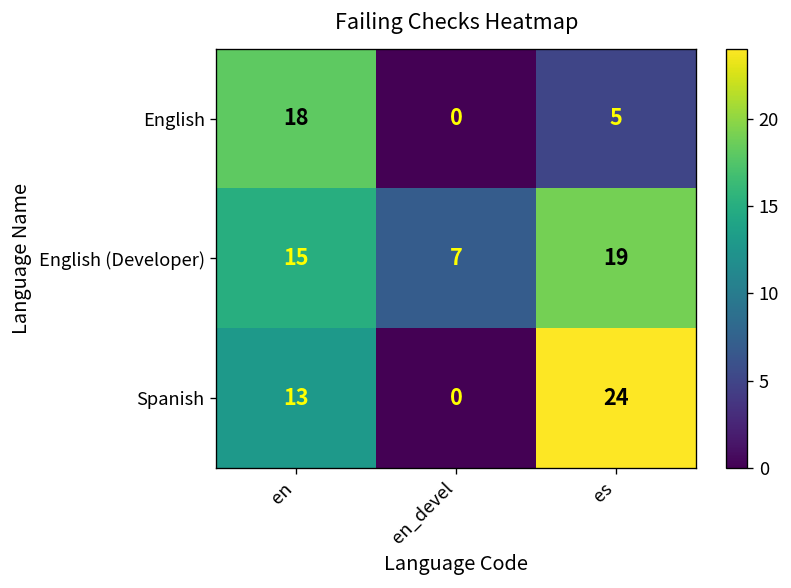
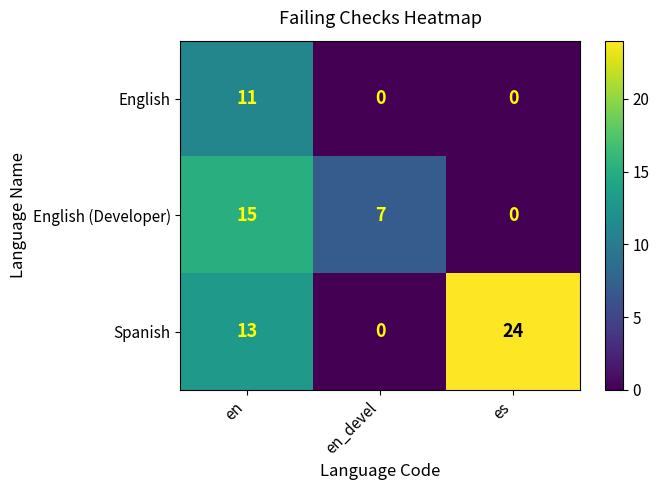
  {
    "English": {
-     "en": 18,
+     "en": 11,
      "en_devel": 0,
-     "es": 5
+     "es": 0
    },
    "English (Developer)": {
      "en": 15,
      "en_devel": 7,
-     "es": 19
+     "es": 0
    },
    "Spanish": {
      "en": 13,
      "en_devel": 0,
      "es": 24
    }
  }
